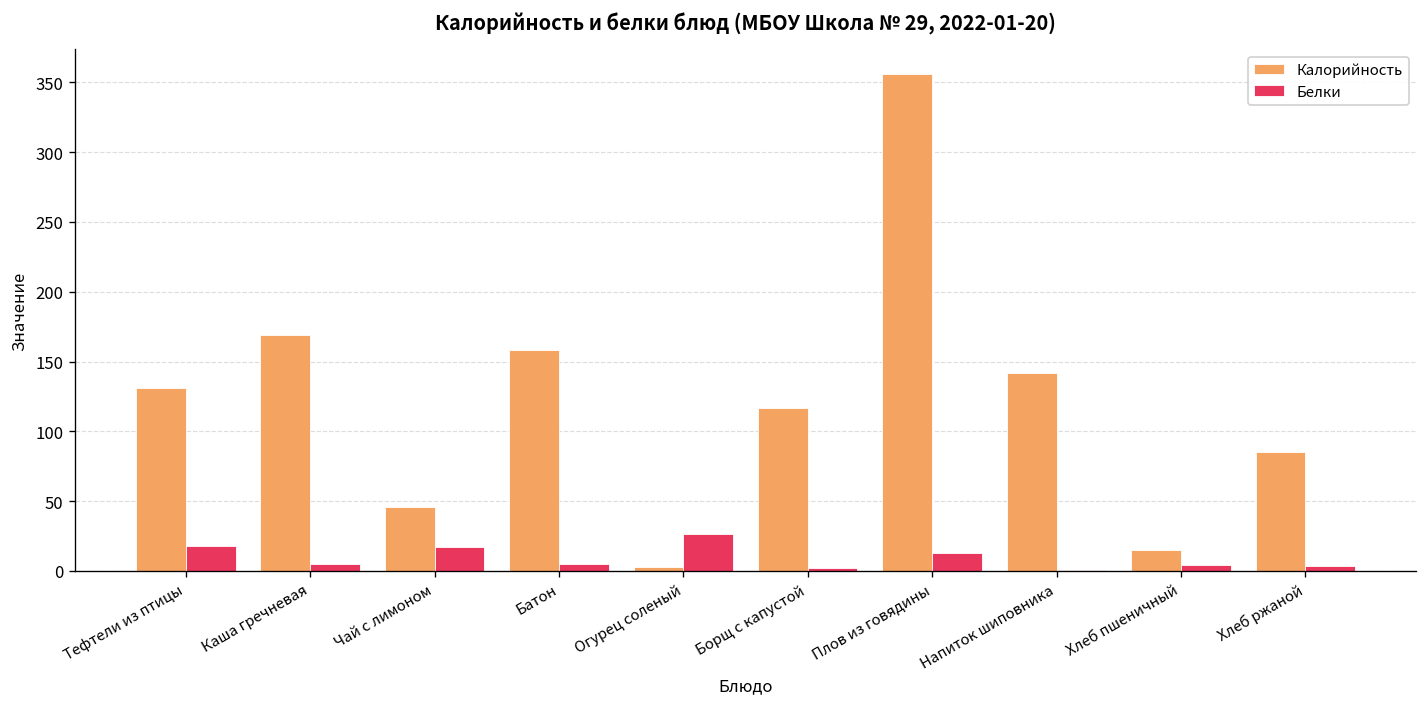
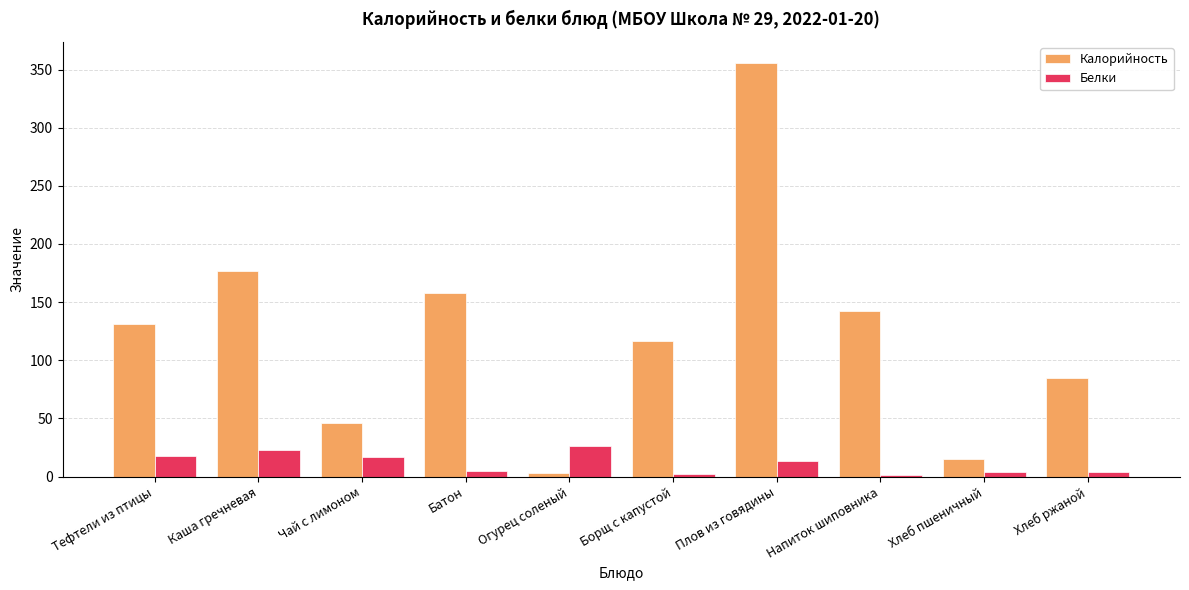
  {
    "Калорийность": {
      "Тефтели из птицы": 131,
-     "Каша гречневая": 169,
+     "Каша гречневая": 177,
      "Чай с лимоном": 46,
      "Батон": 158,
      "Огурец соленый": 3,
      "Борщ с капустой": 117,
      "Плов из говядины": 356,
      "Напиток шиповника": 142,
      "Хлеб пшеничный": 15,
      "Хлеб ржаной": 85
    },
    "Белки": {
      "Тефтели из птицы": 18,
-     "Каша гречневая": 5,
+     "Каша гречневая": 23,
      "Чай с лимоном": 17,
      "Батон": 5,
      "Огурец соленый": 26,
      "Борщ с капустой": 2,
      "Плов из говядины": 13,
      "Хлеб пшеничный": 4,
      "Хлеб ржаной": 4
    }
  }
